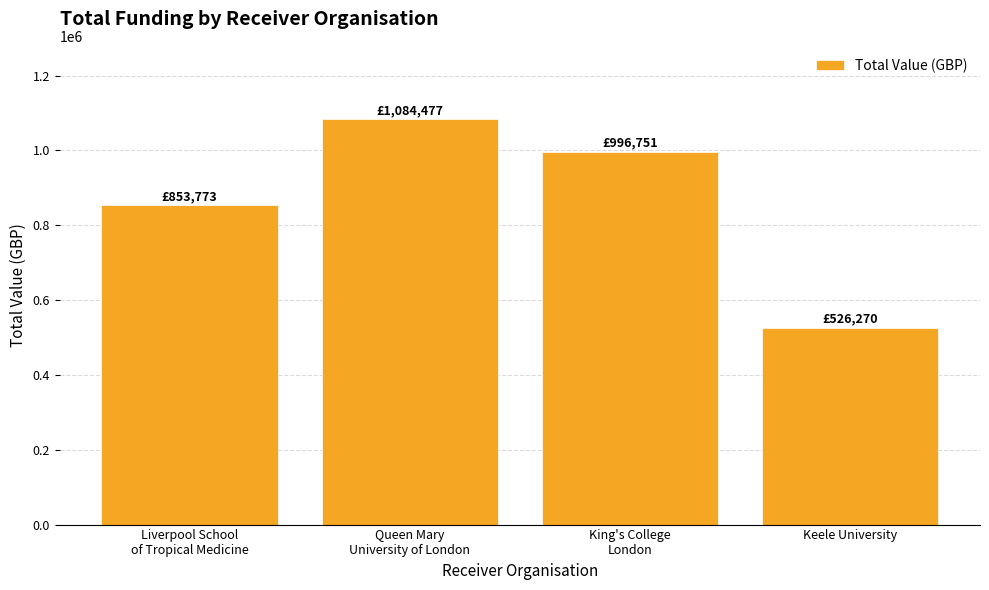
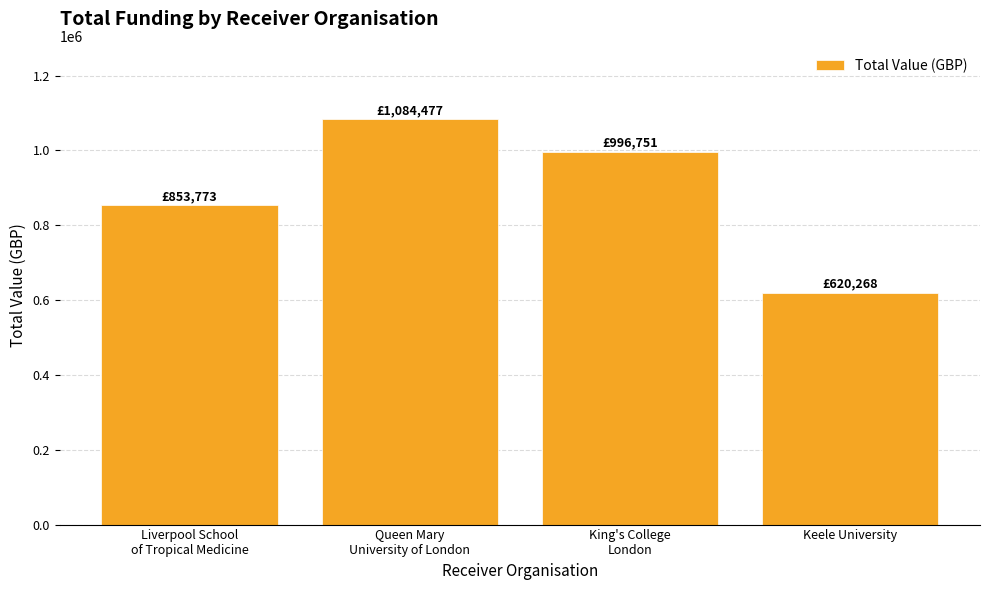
  {
    "Liverpool School of Tropical Medicine": "£853,773",
    "Queen Mary University of London": "£1,084,477",
    "King's College London": "£996,751",
-   "Keele University": "£526,270"
+   "Keele University": "£620,268"
  }
